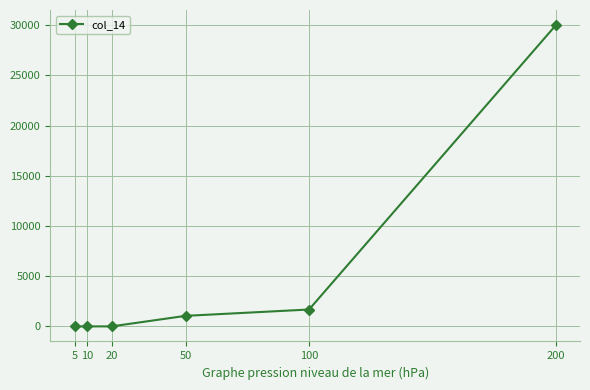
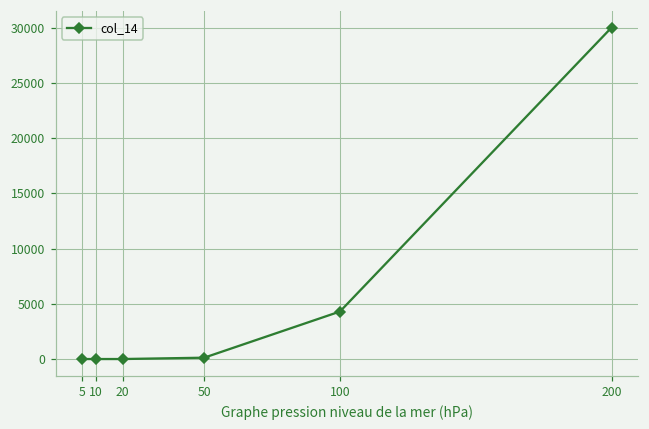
  {
    "5": 0,
    "10": 0,
    "20": 0,
-   "50": 1100,
-   "100": 1700,
+   "50": 100,
+   "100": 4300,
    "200": 30000
  }
